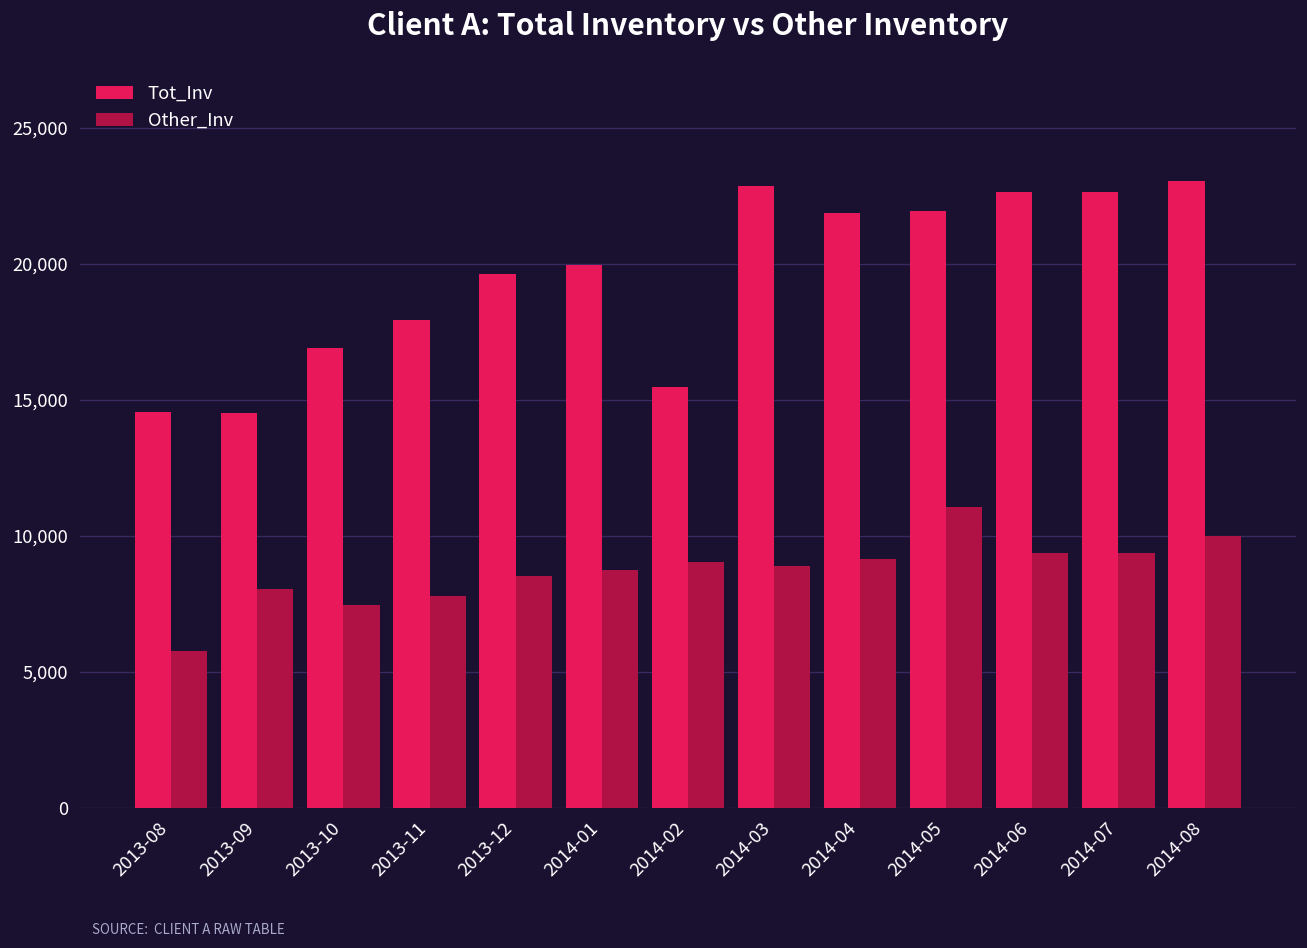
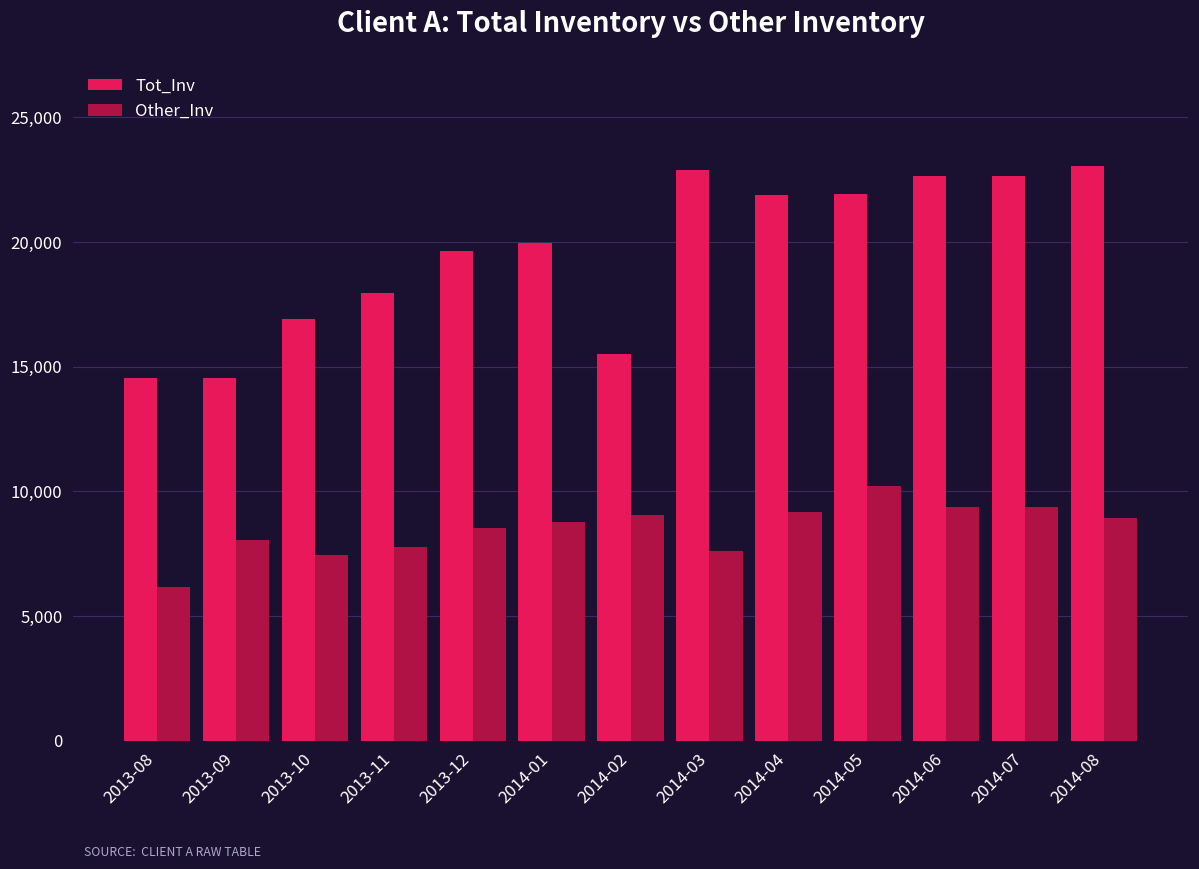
  {
    "Tot_Inv": {
      "2013-08": "14,500",
      "2013-09": "14,500",
      "2013-10": "16,900",
      "2013-11": "18,000",
      "2013-12": "19,600",
      "2014-01": "19,900",
      "2014-02": "15,500",
      "2014-03": "22,900",
      "2014-04": "21,900",
      "2014-05": "21,900",
      "2014-06": "22,600",
      "2014-07": "22,600",
      "2014-08": "23,100"
    },
    "Other_Inv": {
-     "2013-08": "5,800",
+     "2013-08": "6,200",
      "2013-09": "8,000",
      "2013-10": "7,400",
      "2013-11": "7,800",
      "2013-12": "8,500",
      "2014-01": "8,800",
      "2014-02": "9,000",
-     "2014-03": "8,900",
+     "2014-03": "7,600",
      "2014-04": "9,200",
-     "2014-05": "11,100",
+     "2014-05": "10,200",
      "2014-06": "9,400",
      "2014-07": "9,400",
-     "2014-08": "10,000"
+     "2014-08": "8,900"
    }
  }
